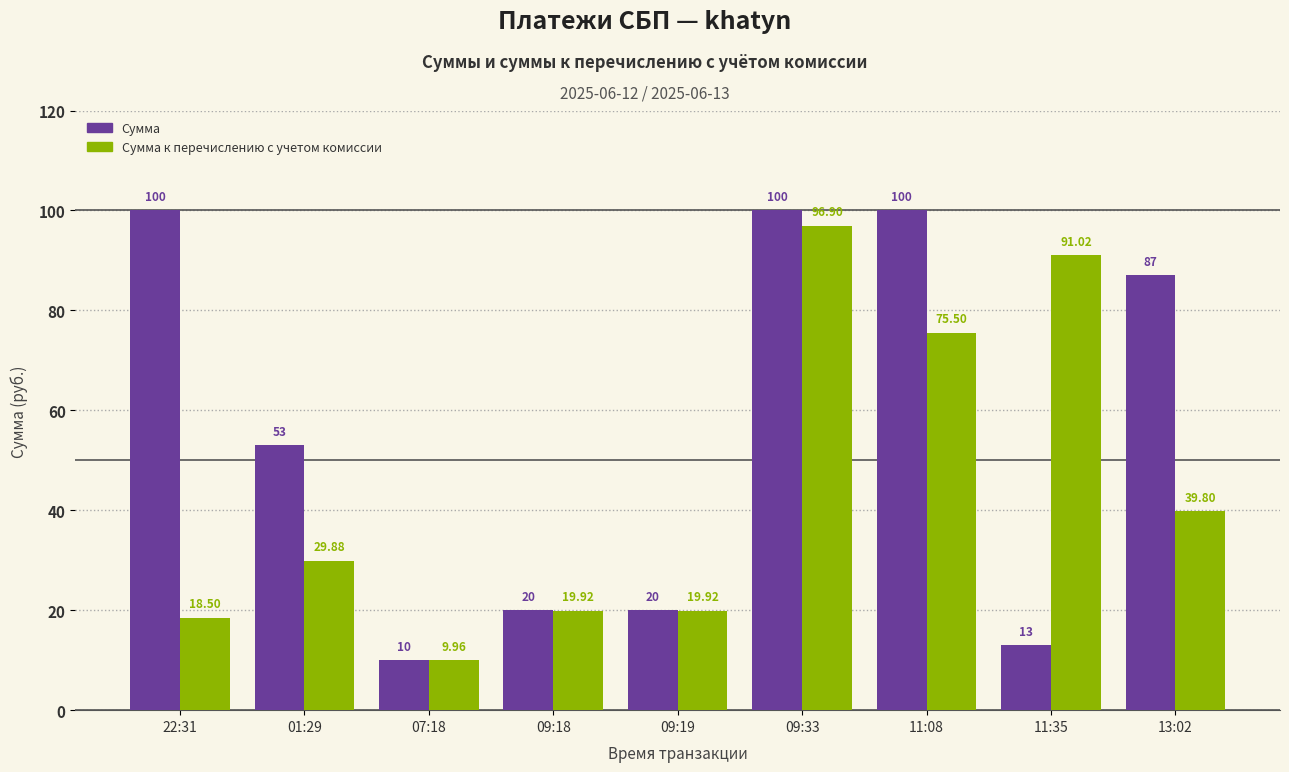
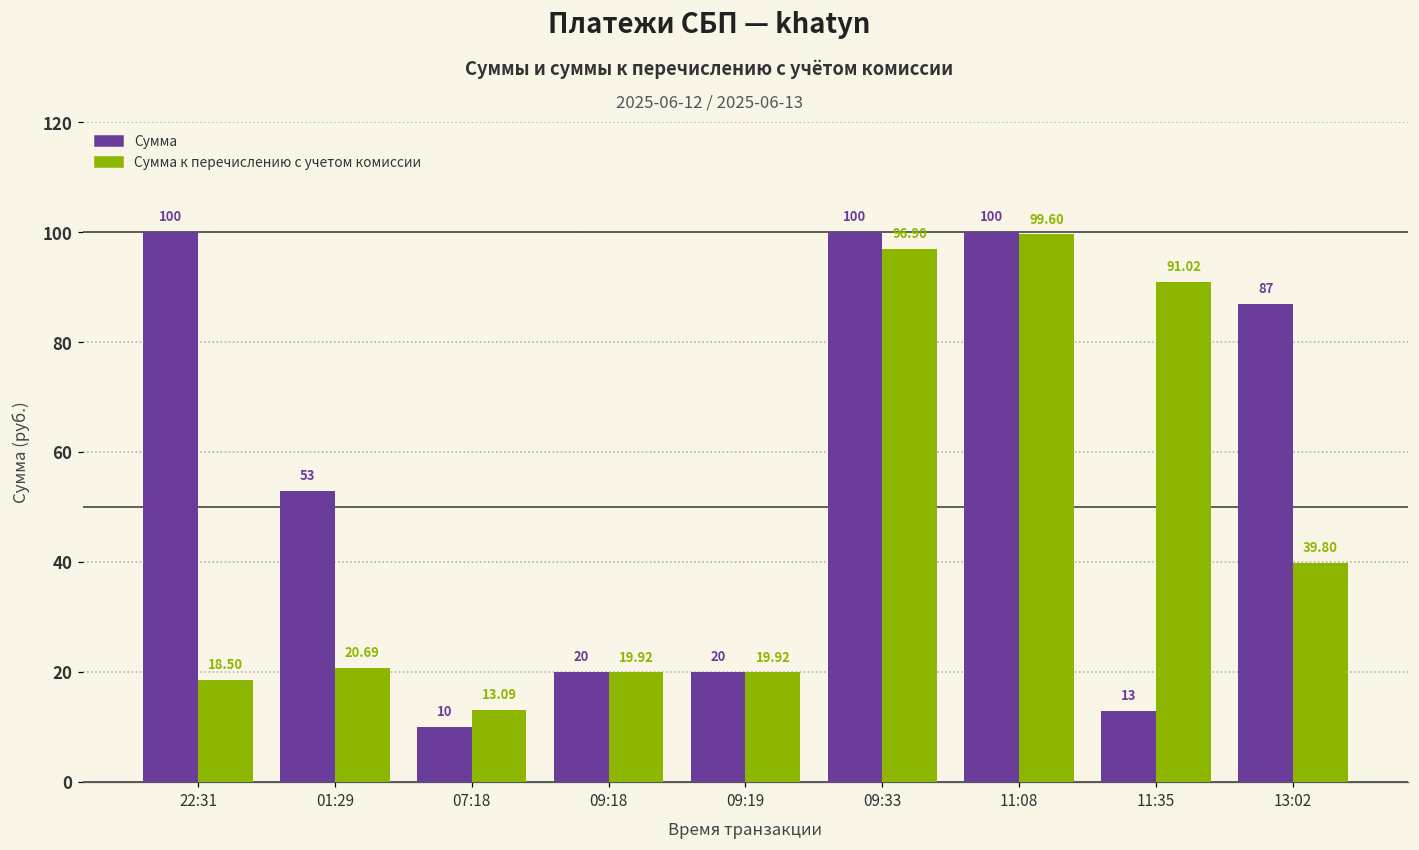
  {
    "Сумма": {
      "22:31": 100,
      "01:29": 53,
      "07:18": 10,
      "09:18": 20,
      "09:19": 20,
      "09:33": 100,
      "11:08": 100,
      "11:35": 13,
      "13:02": 87
    },
    "Сумма к перечислению с учетом комиссии": {
      "22:31": 18.50,
-     "01:29": 29.88,
-     "07:18": 9.96,
+     "01:29": 20.69,
+     "07:18": 13.09,
      "09:18": 19.92,
      "09:19": 19.92,
      "09:33": 96.90,
-     "11:08": 75.50,
+     "11:08": 99.60,
      "11:35": 91.02,
      "13:02": 39.80
    }
  }
